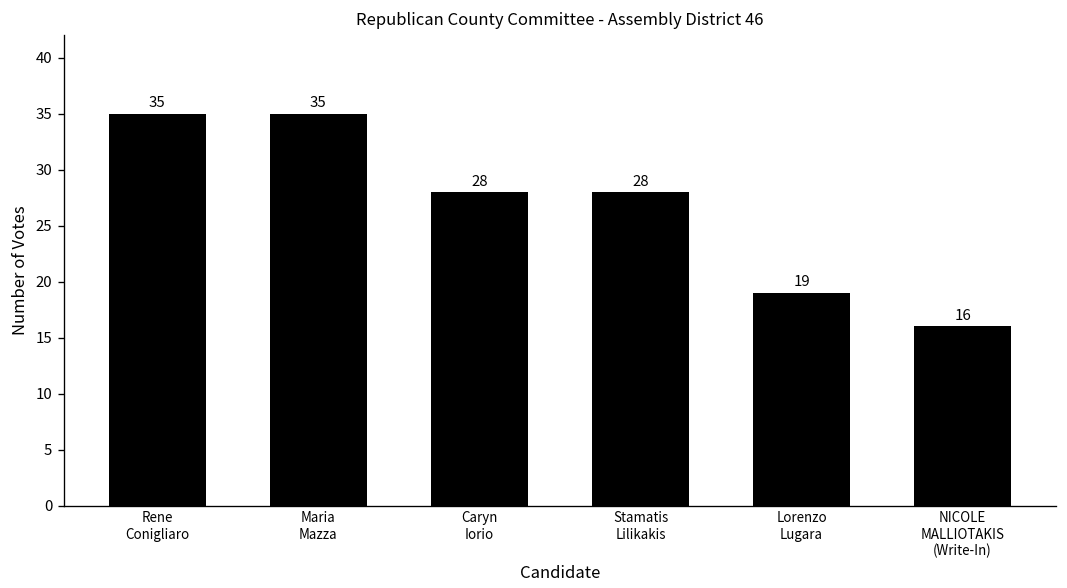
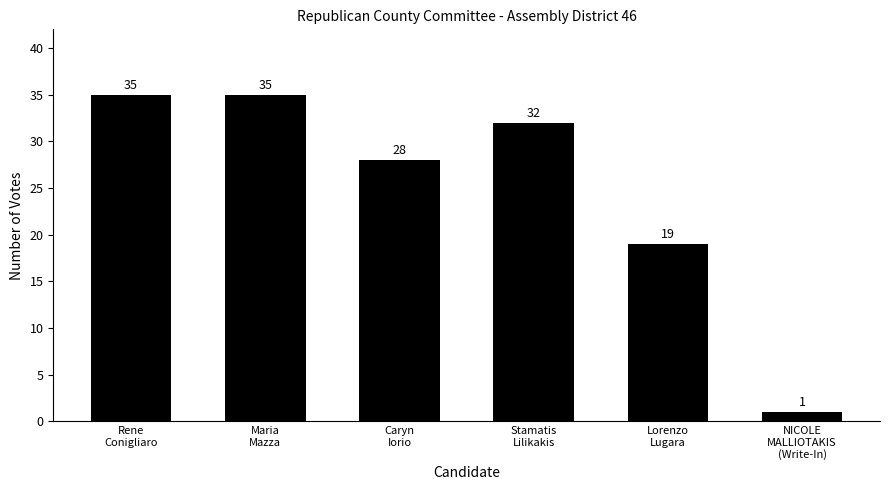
  {
    "Rene Conigliaro": 35,
    "Maria Mazza": 35,
    "Caryn Iorio": 28,
-   "Stamatis Lilikakis": 28,
+   "Stamatis Lilikakis": 32,
    "Lorenzo Lugara": 19,
-   "NICOLE MALLIOTAKIS (Write-In)": 16
+   "NICOLE MALLIOTAKIS (Write-In)": 1
  }
